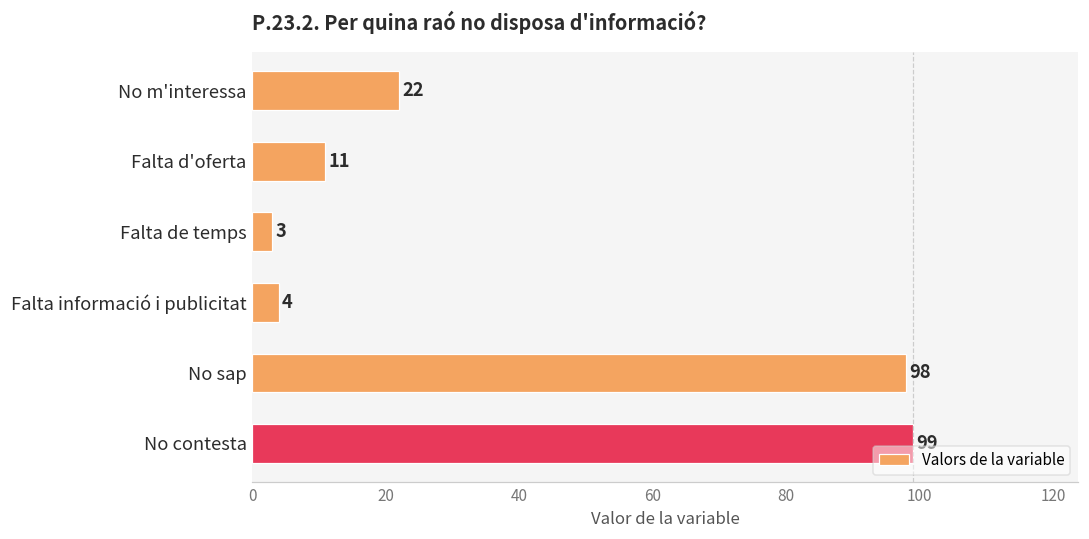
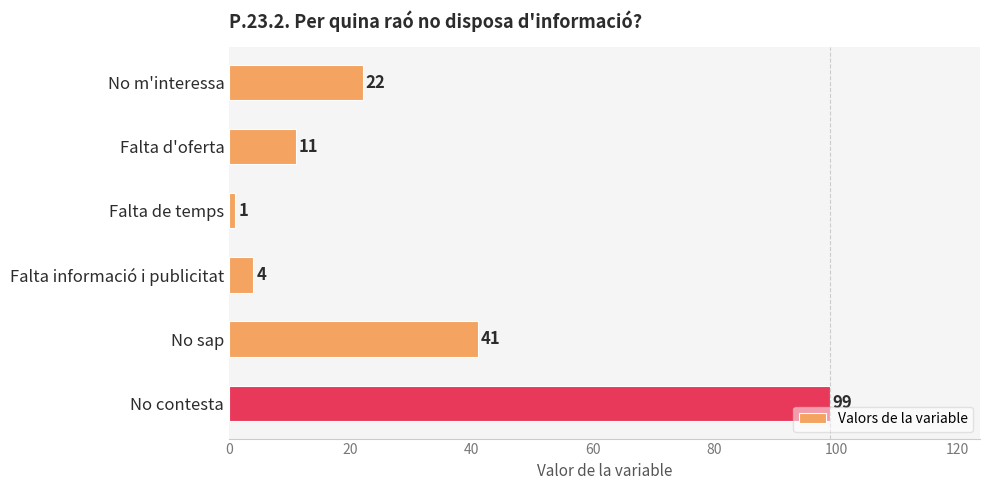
  {
    "No m'interessa": 22,
    "Falta d'oferta": 11,
-   "Falta de temps": 3,
+   "Falta de temps": 1,
    "Falta informació i publicitat": 4,
-   "No sap": 98
+   "No sap": 41
  }
